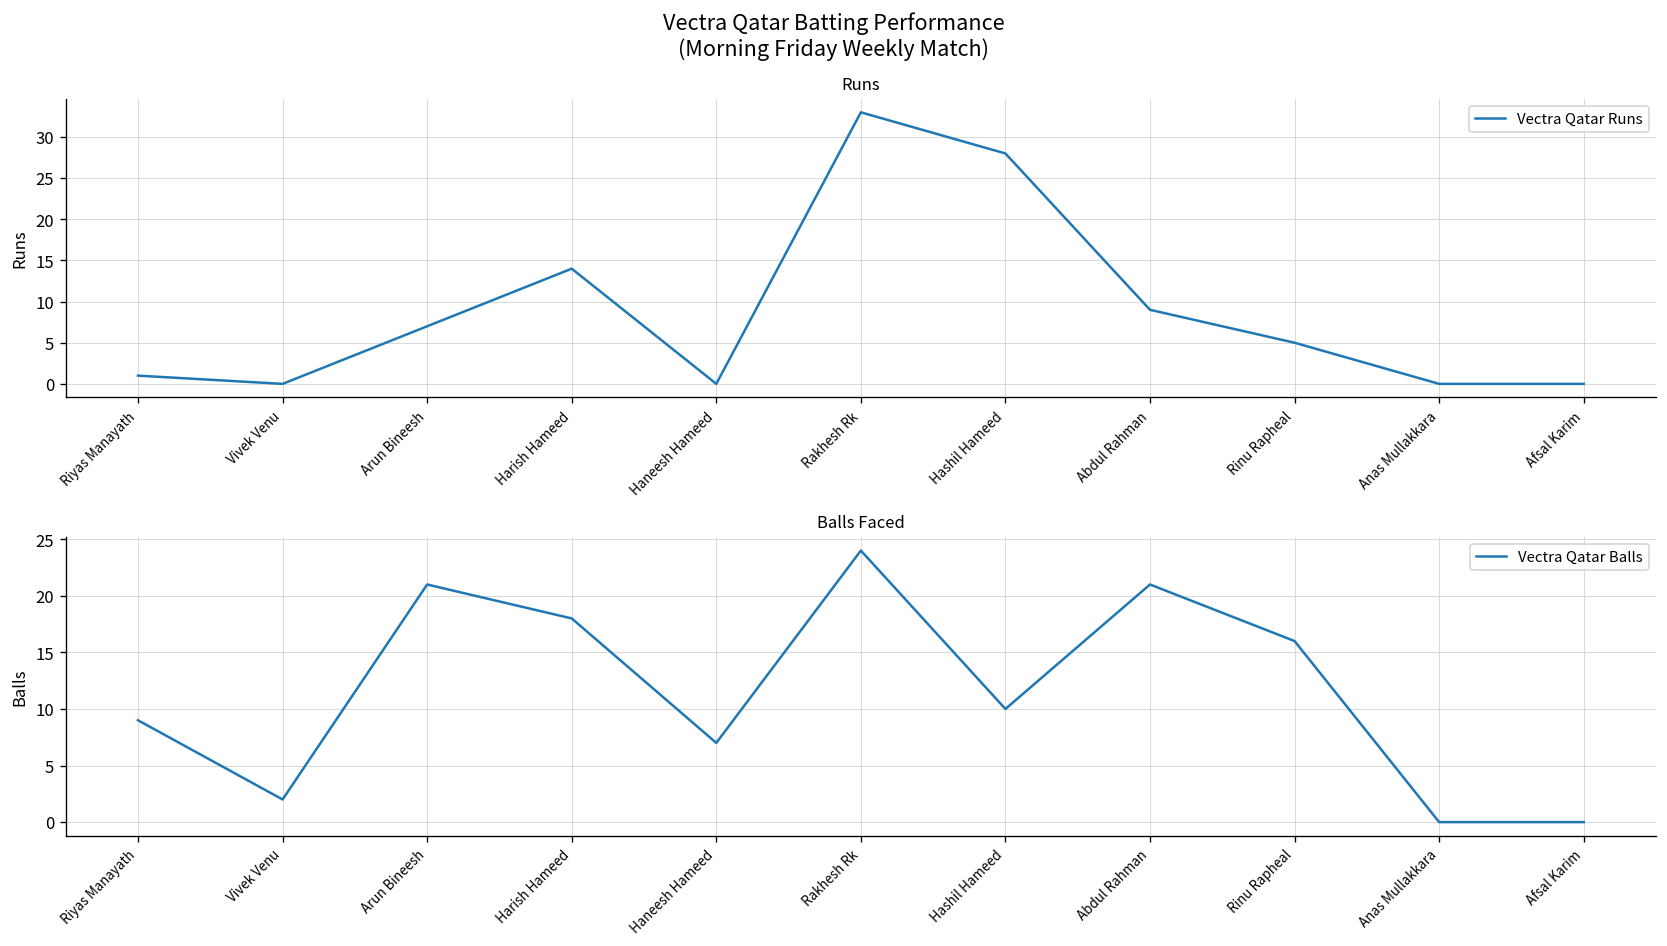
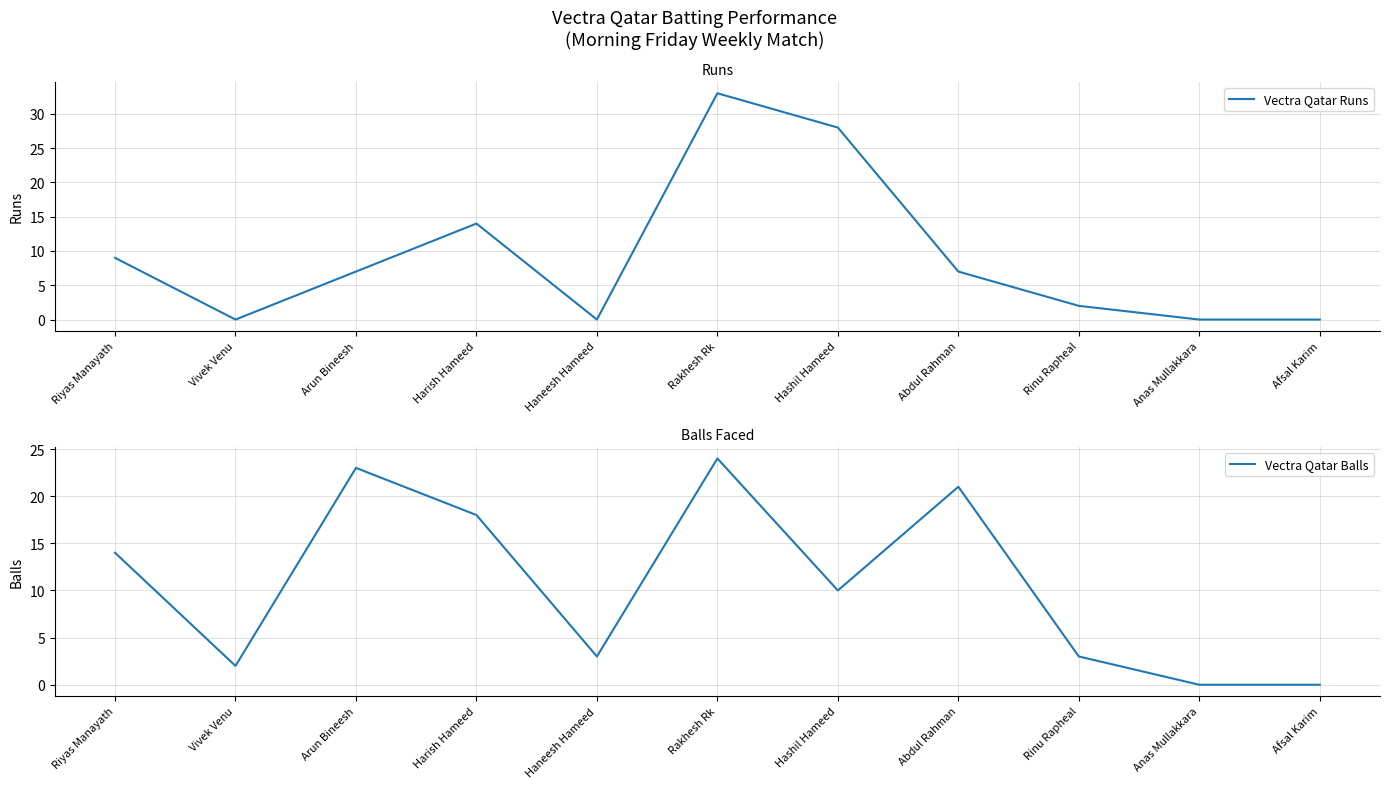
  {
    "Runs": {
-     "Riyas Manayath": 1,
+     "Riyas Manayath": 9,
      "Vivek Venu": 0,
      "Arun Bineesh": 7,
      "Harish Hameed": 14,
      "Haneesh Hameed": 0,
      "Rakhesh Rk": 33,
      "Hashil Hameed": 28,
-     "Abdul Rahman": 9,
-     "Rinu Rapheal": 5,
+     "Abdul Rahman": 7,
+     "Rinu Rapheal": 2,
      "Anas Mullakkara": 0,
      "Afsal Karim": 0
    },
    "Balls Faced": {
-     "Riyas Manayath": 9,
+     "Riyas Manayath": 14,
      "Vivek Venu": 2,
-     "Arun Bineesh": 21,
+     "Arun Bineesh": 23,
      "Harish Hameed": 18,
-     "Haneesh Hameed": 7,
+     "Haneesh Hameed": 3,
      "Rakhesh Rk": 24,
      "Hashil Hameed": 10,
      "Abdul Rahman": 21,
-     "Rinu Rapheal": 16,
+     "Rinu Rapheal": 3,
      "Anas Mullakkara": 0,
      "Afsal Karim": 0
    }
  }
